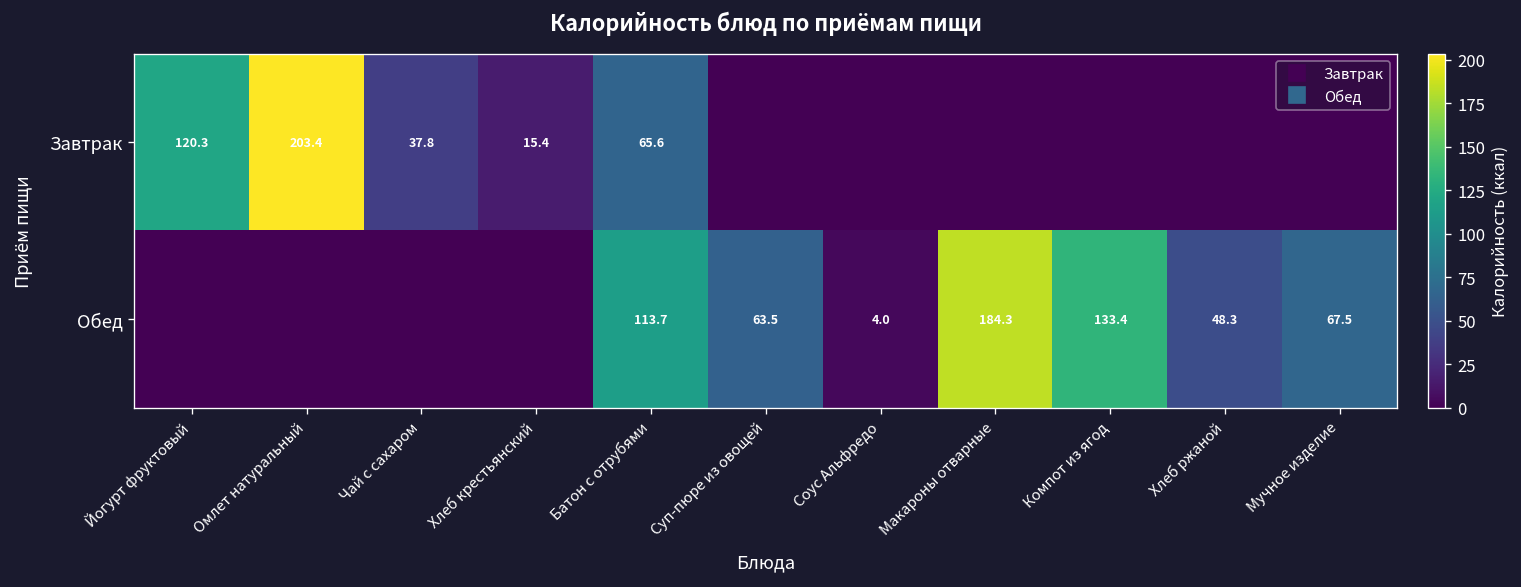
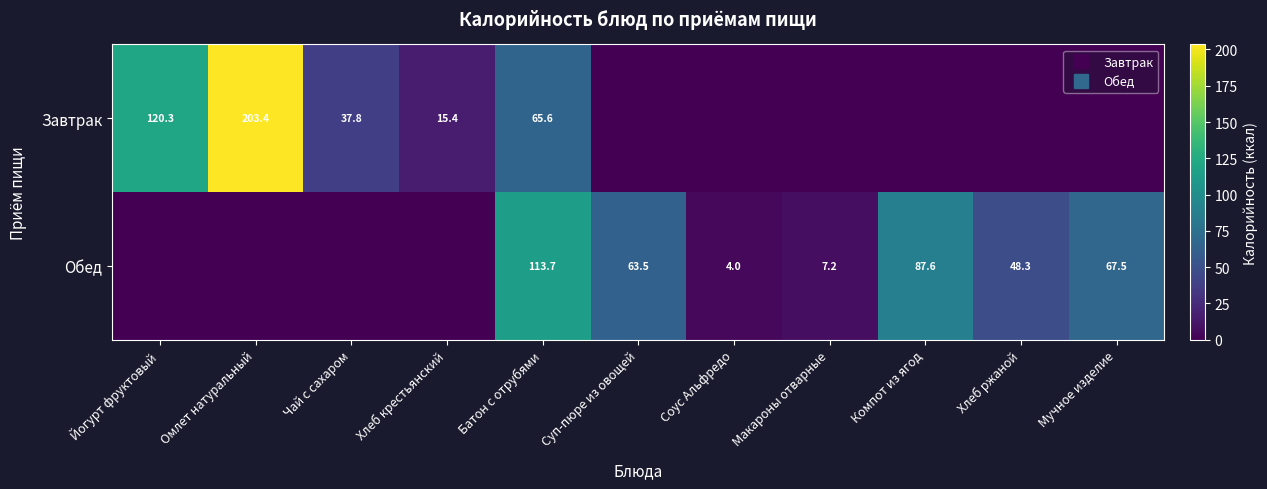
  {
    "Завтрак": {
      "Йогурт фруктовый": 120.3,
      "Омлет натуральный": 203.4,
      "Чай с сахаром": 37.8,
      "Хлеб крестьянский": 15.4,
      "Батон с отрубями": 65.6
    },
    "Обед": {
      "Батон с отрубями": 113.7,
      "Суп-пюре из овощей": 63.5,
      "Соус Альфредо": 4.0,
-     "Макароны отварные": 184.3,
-     "Компот из ягод": 133.4,
+     "Макароны отварные": 7.2,
+     "Компот из ягод": 87.6,
      "Хлеб ржаной": 48.3,
      "Мучное изделие": 67.5
    }
  }
